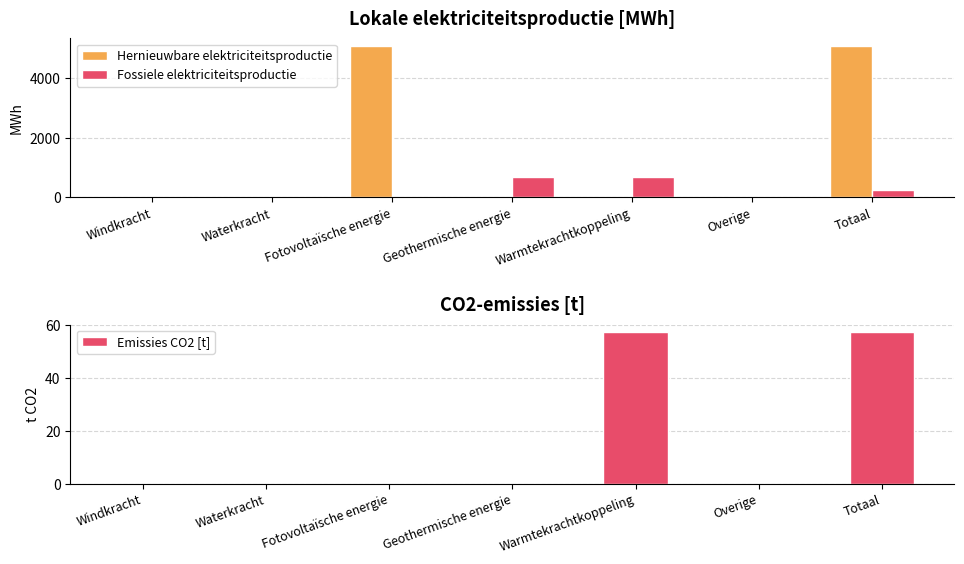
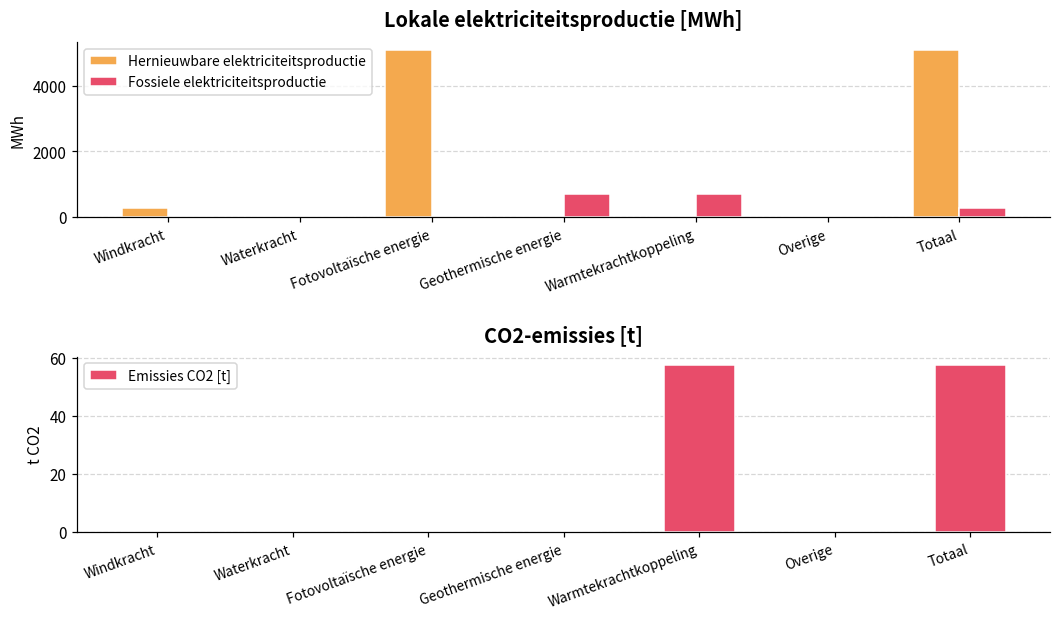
  {
    "Lokale elektriciteitsproductie [MWh]": {
      "Hernieuwbare elektriciteitsproductie": {
-       "Windkracht": 0,
+       "Windkracht": 300,
        "Waterkracht": 0,
        "Fotovoltaïsche energie": 5100,
        "Geothermische energie": 0,
        "Warmtekrachtkoppeling": 0,
        "Overige": 0,
        "Totaal": 5100
      },
      "Fossiele elektriciteitsproductie": {
        "Windkracht": 0,
        "Waterkracht": 0,
        "Fotovoltaïsche energie": 0,
        "Geothermische energie": 700,
        "Warmtekrachtkoppeling": 700,
        "Overige": 0,
        "Totaal": 300
      }
    },
    "CO2-emissies [t]": {
      "Windkracht": 0,
      "Waterkracht": 0,
      "Fotovoltaïsche energie": 0,
      "Geothermische energie": 0,
      "Warmtekrachtkoppeling": 57,
      "Overige": 0,
      "Totaal": 57
    }
  }
